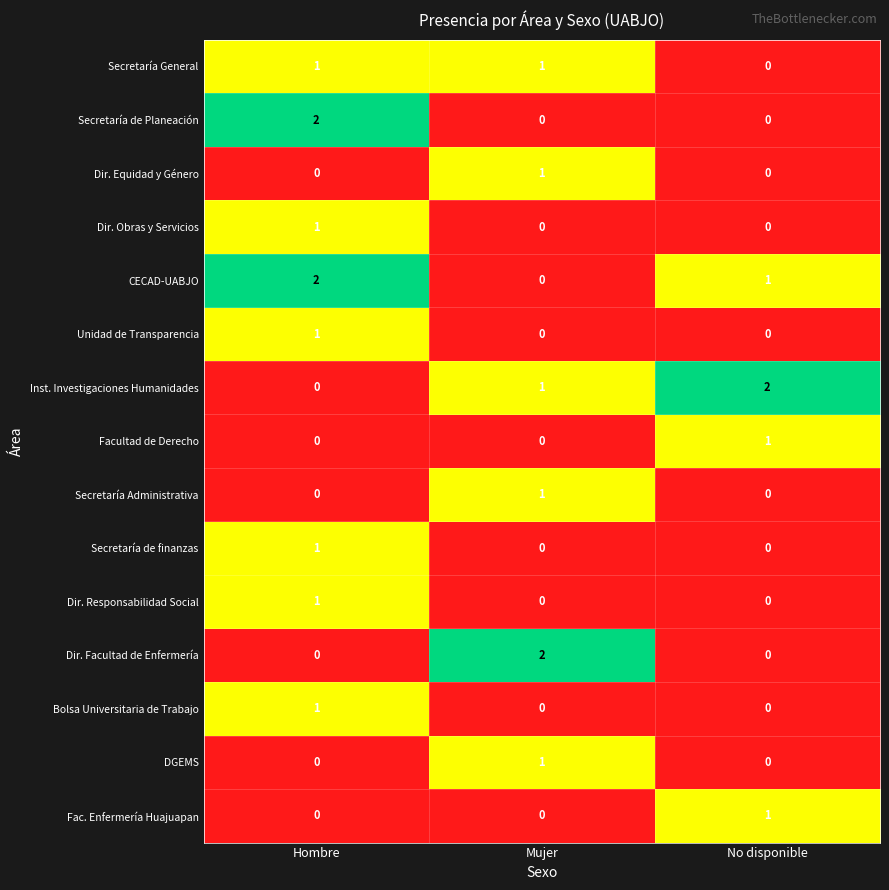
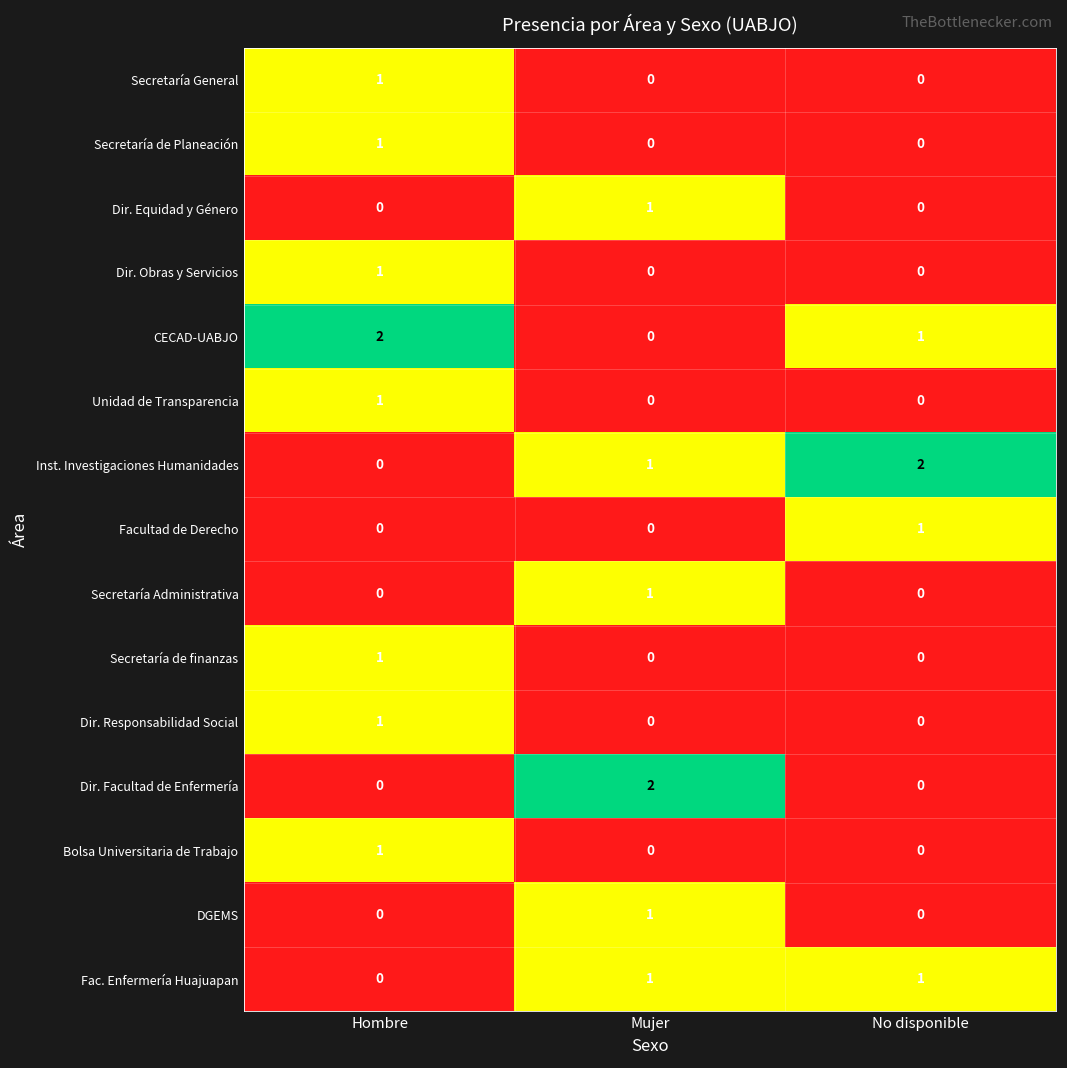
  {
    "Secretaría General": {
      "Hombre": 1,
-     "Mujer": 1,
+     "Mujer": 0,
      "No disponible": 0
    },
    "Secretaría de Planeación": {
-     "Hombre": 2,
+     "Hombre": 1,
      "Mujer": 0,
      "No disponible": 0
    },
    "Dir. Equidad y Género": {
      "Hombre": 0,
      "Mujer": 1,
      "No disponible": 0
    },
    "Dir. Obras y Servicios": {
      "Hombre": 1,
      "Mujer": 0,
      "No disponible": 0
    },
    "CECAD-UABJO": {
      "Hombre": 2,
      "Mujer": 0,
      "No disponible": 1
    },
    "Unidad de Transparencia": {
      "Hombre": 1,
      "Mujer": 0,
      "No disponible": 0
    },
    "Inst. Investigaciones Humanidades": {
      "Hombre": 0,
      "Mujer": 1,
      "No disponible": 2
    },
    "Facultad de Derecho": {
      "Hombre": 0,
      "Mujer": 0,
      "No disponible": 1
    },
    "Secretaría Administrativa": {
      "Hombre": 0,
      "Mujer": 1,
      "No disponible": 0
    },
    "Secretaría de finanzas": {
      "Hombre": 1,
      "Mujer": 0,
      "No disponible": 0
    },
    "Dir. Responsabilidad Social": {
      "Hombre": 1,
      "Mujer": 0,
      "No disponible": 0
    },
    "Dir. Facultad de Enfermería": {
      "Hombre": 0,
      "Mujer": 2,
      "No disponible": 0
    },
    "Bolsa Universitaria de Trabajo": {
      "Hombre": 1,
      "Mujer": 0,
      "No disponible": 0
    },
    "DGEMS": {
      "Hombre": 0,
      "Mujer": 1,
      "No disponible": 0
    },
    "Fac. Enfermería Huajuapan": {
      "Hombre": 0,
-     "Mujer": 0,
+     "Mujer": 1,
      "No disponible": 1
    }
  }
